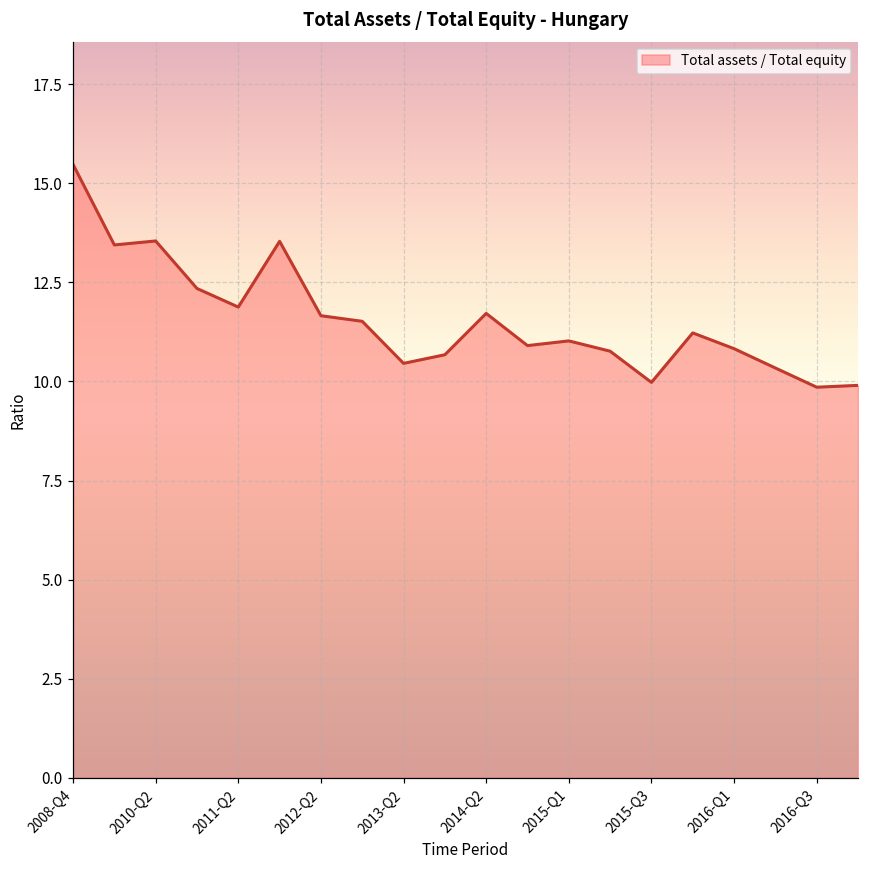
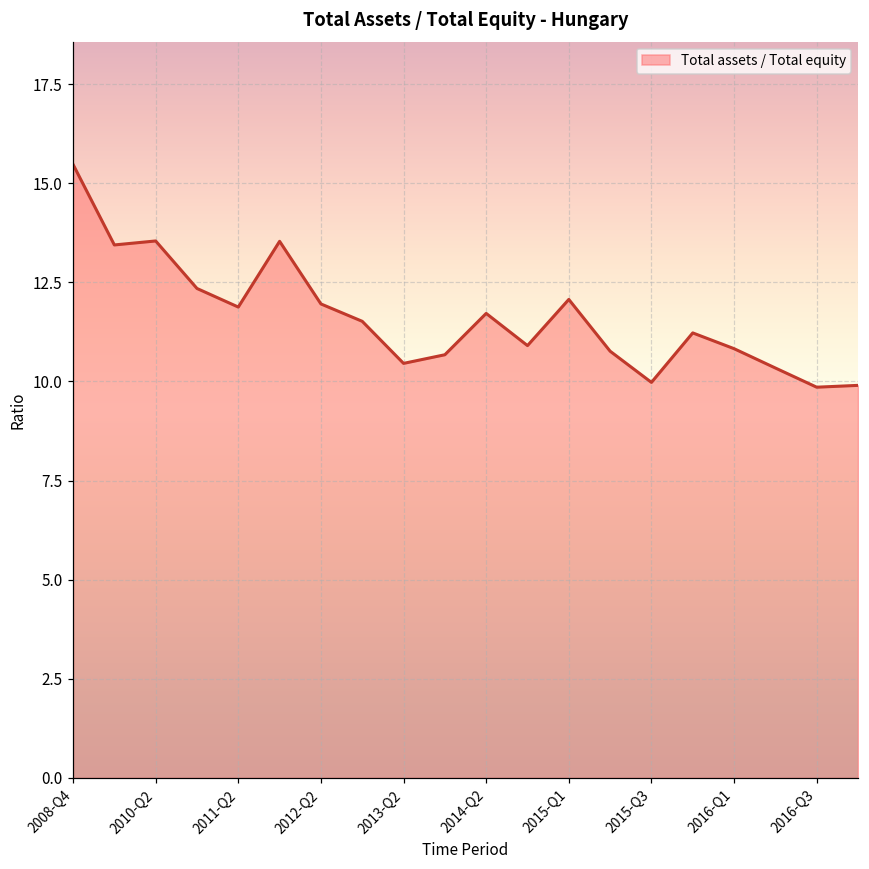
  {
    "2008-Q4": 15.5,
    "2010-Q2": 13.5,
    "2011-Q2": 11.9,
-   "2012-Q2": 11.7,
+   "2012-Q2": 12.0,
    "2013-Q2": 10.5,
    "2014-Q2": 11.7,
-   "2015-Q1": 11.0,
+   "2015-Q1": 12.1,
    "2015-Q3": 10.0,
    "2016-Q1": 10.8,
    "2016-Q3": 9.9
  }
